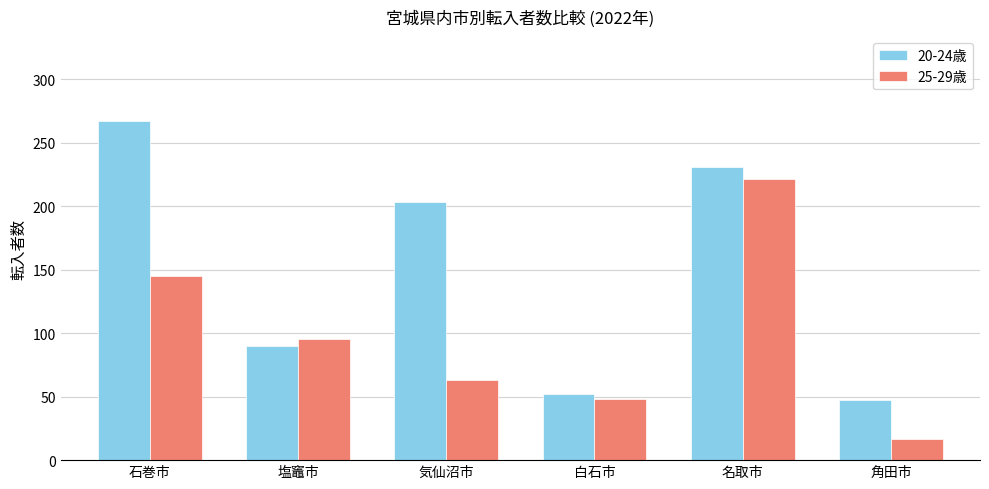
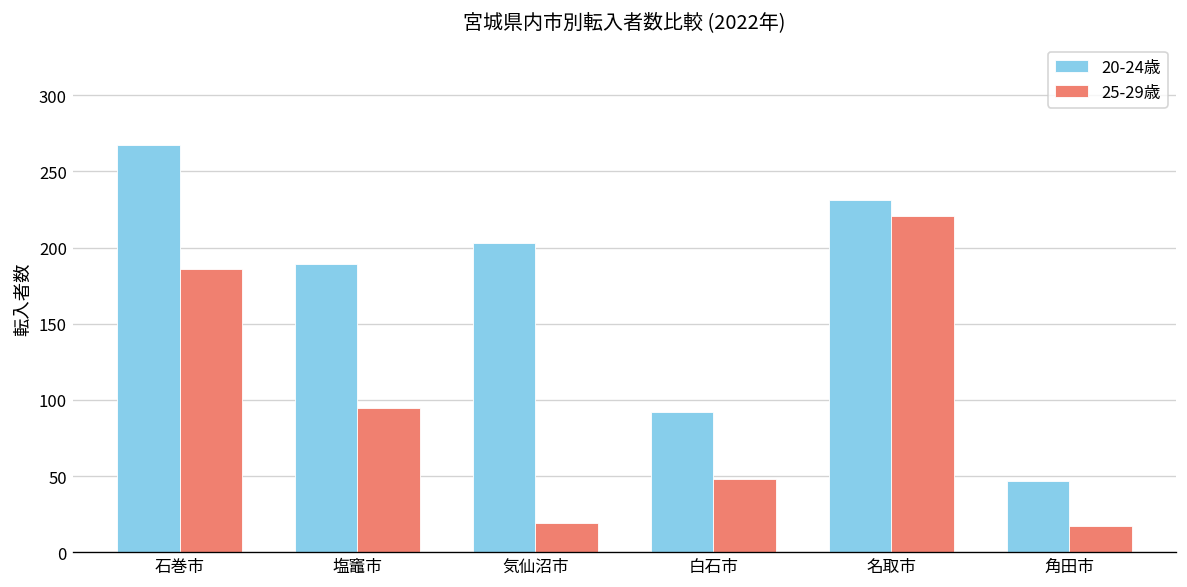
  {
    "20-24歳": {
      "石巻市": 267,
-     "塩竈市": 90,
+     "塩竈市": 189,
      "気仙沼市": 203,
-     "白石市": 52,
+     "白石市": 92,
      "名取市": 231,
      "角田市": 47
    },
    "25-29歳": {
-     "石巻市": 145,
+     "石巻市": 186,
      "塩竈市": 95,
-     "気仙沼市": 63,
+     "気仙沼市": 19,
      "白石市": 48,
      "名取市": 221,
      "角田市": 17
    }
  }
